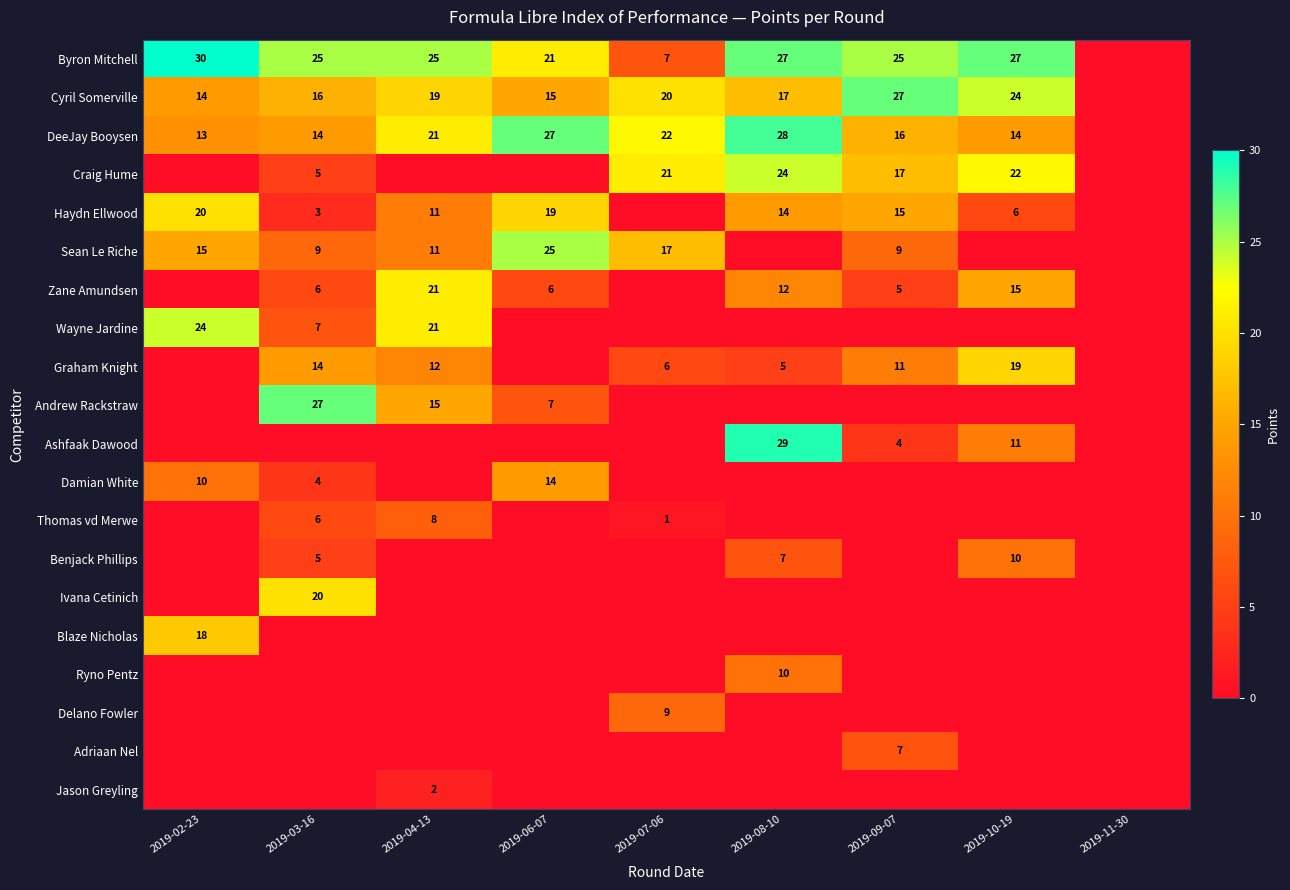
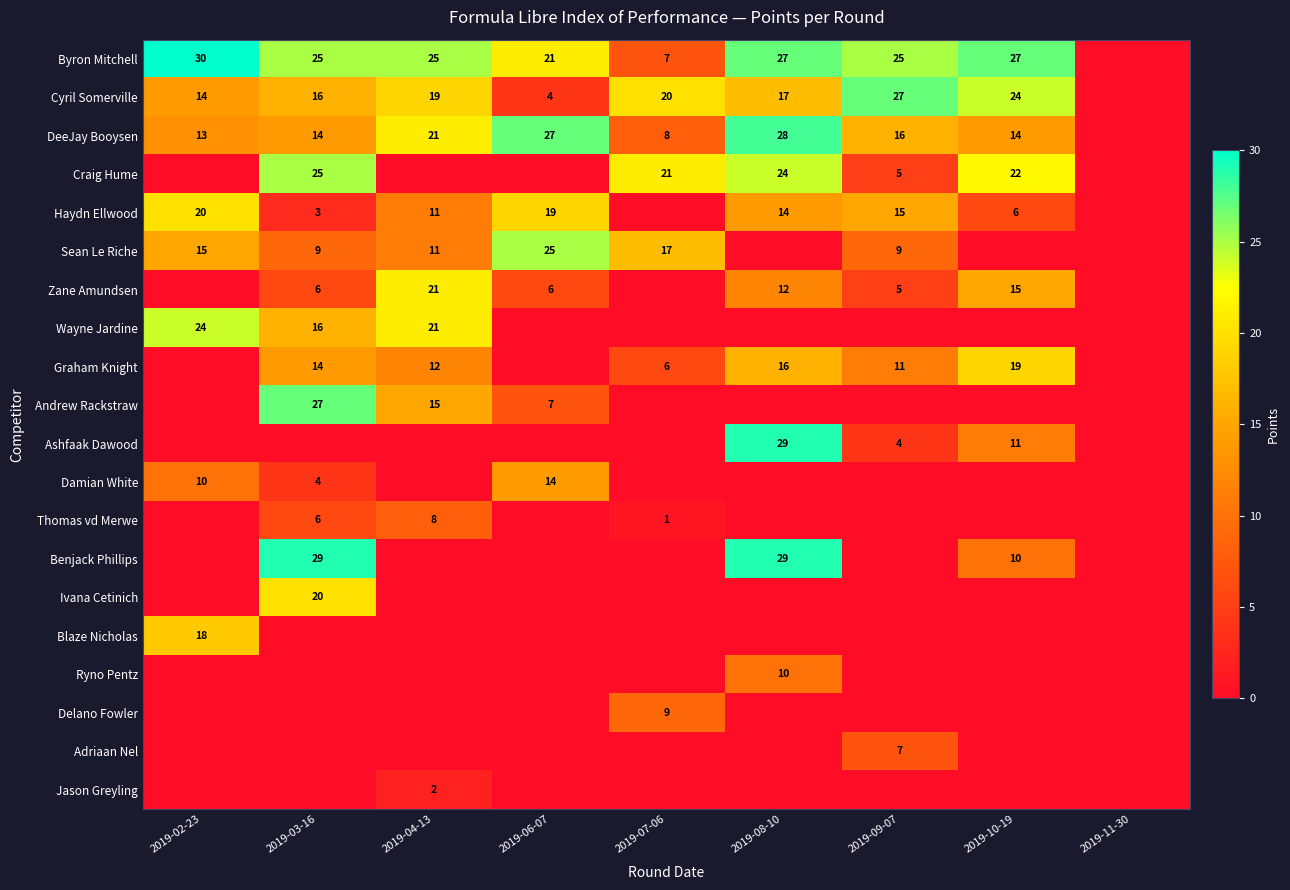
  {
    "Byron Mitchell": {
      "2019-02-23": 30,
      "2019-03-16": 25,
      "2019-04-13": 25,
      "2019-06-07": 21,
      "2019-07-06": 7,
      "2019-08-10": 27,
      "2019-09-07": 25,
      "2019-10-19": 27
    },
    "Cyril Somerville": {
      "2019-02-23": 14,
      "2019-03-16": 16,
      "2019-04-13": 19,
-     "2019-06-07": 15,
+     "2019-06-07": 4,
      "2019-07-06": 20,
      "2019-08-10": 17,
      "2019-09-07": 27,
      "2019-10-19": 24
    },
    "DeeJay Booysen": {
      "2019-02-23": 13,
      "2019-03-16": 14,
      "2019-04-13": 21,
      "2019-06-07": 27,
-     "2019-07-06": 22,
+     "2019-07-06": 8,
      "2019-08-10": 28,
      "2019-09-07": 16,
      "2019-10-19": 14
    },
    "Craig Hume": {
-     "2019-03-16": 5,
+     "2019-03-16": 25,
      "2019-07-06": 21,
      "2019-08-10": 24,
-     "2019-09-07": 17,
+     "2019-09-07": 5,
      "2019-10-19": 22
    },
    "Haydn Ellwood": {
      "2019-02-23": 20,
      "2019-03-16": 3,
      "2019-04-13": 11,
      "2019-06-07": 19,
      "2019-08-10": 14,
      "2019-09-07": 15,
      "2019-10-19": 6
    },
    "Sean Le Riche": {
      "2019-02-23": 15,
      "2019-03-16": 9,
      "2019-04-13": 11,
      "2019-06-07": 25,
      "2019-07-06": 17,
      "2019-09-07": 9
    },
    "Zane Amundsen": {
      "2019-03-16": 6,
      "2019-04-13": 21,
      "2019-06-07": 6,
      "2019-08-10": 12,
      "2019-09-07": 5,
      "2019-10-19": 15
    },
    "Wayne Jardine": {
      "2019-02-23": 24,
-     "2019-03-16": 7,
+     "2019-03-16": 16,
      "2019-04-13": 21
    },
    "Graham Knight": {
      "2019-03-16": 14,
      "2019-04-13": 12,
      "2019-07-06": 6,
-     "2019-08-10": 5,
+     "2019-08-10": 16,
      "2019-09-07": 11,
      "2019-10-19": 19
    },
    "Andrew Rackstraw": {
      "2019-03-16": 27,
      "2019-04-13": 15,
      "2019-06-07": 7
    },
    "Ashfaak Dawood": {
      "2019-08-10": 29,
      "2019-09-07": 4,
      "2019-10-19": 11
    },
    "Damian White": {
      "2019-02-23": 10,
      "2019-03-16": 4,
      "2019-06-07": 14
    },
    "Thomas vd Merwe": {
      "2019-03-16": 6,
      "2019-04-13": 8,
      "2019-07-06": 1
    },
    "Benjack Phillips": {
-     "2019-03-16": 5,
-     "2019-08-10": 7,
+     "2019-03-16": 29,
+     "2019-08-10": 29,
      "2019-10-19": 10
    },
    "Ivana Cetinich": {
      "2019-03-16": 20
    },
    "Blaze Nicholas": {
      "2019-02-23": 18
    },
    "Ryno Pentz": {
      "2019-08-10": 10
    },
    "Delano Fowler": {
      "2019-07-06": 9
    },
    "Adriaan Nel": {
      "2019-09-07": 7
    },
    "Jason Greyling": {
      "2019-04-13": 2
    }
  }
